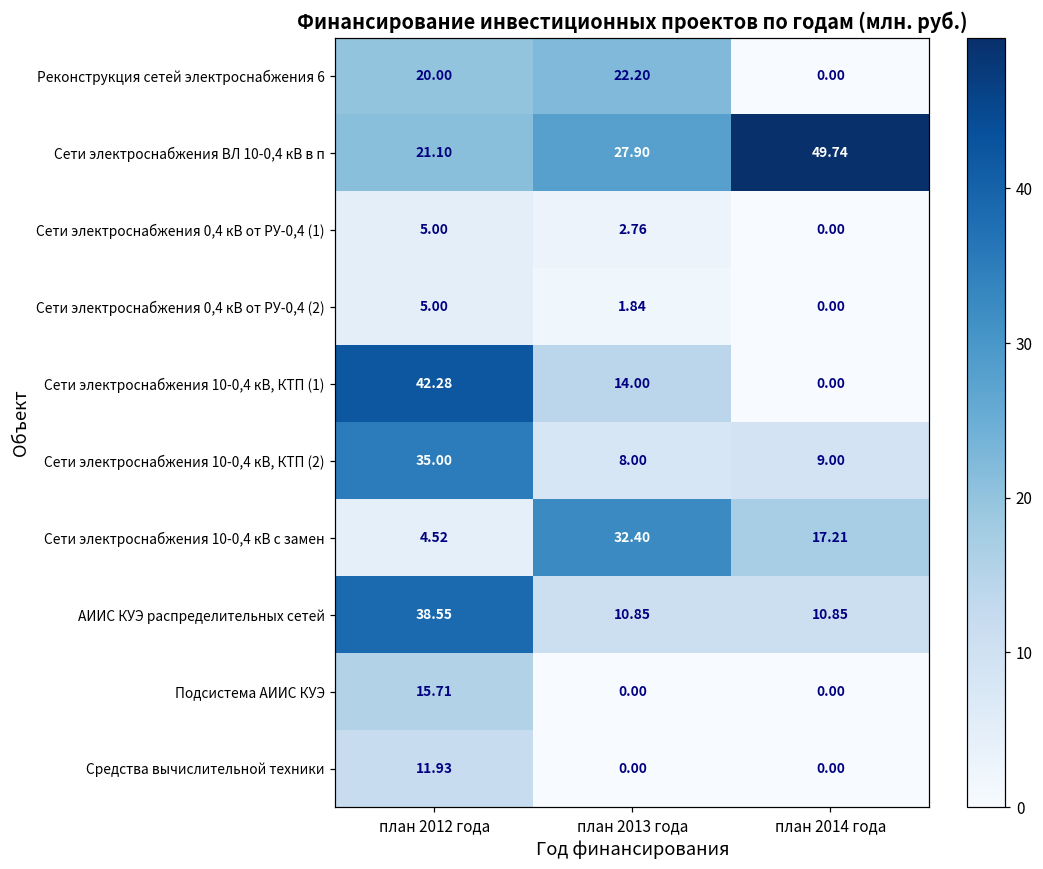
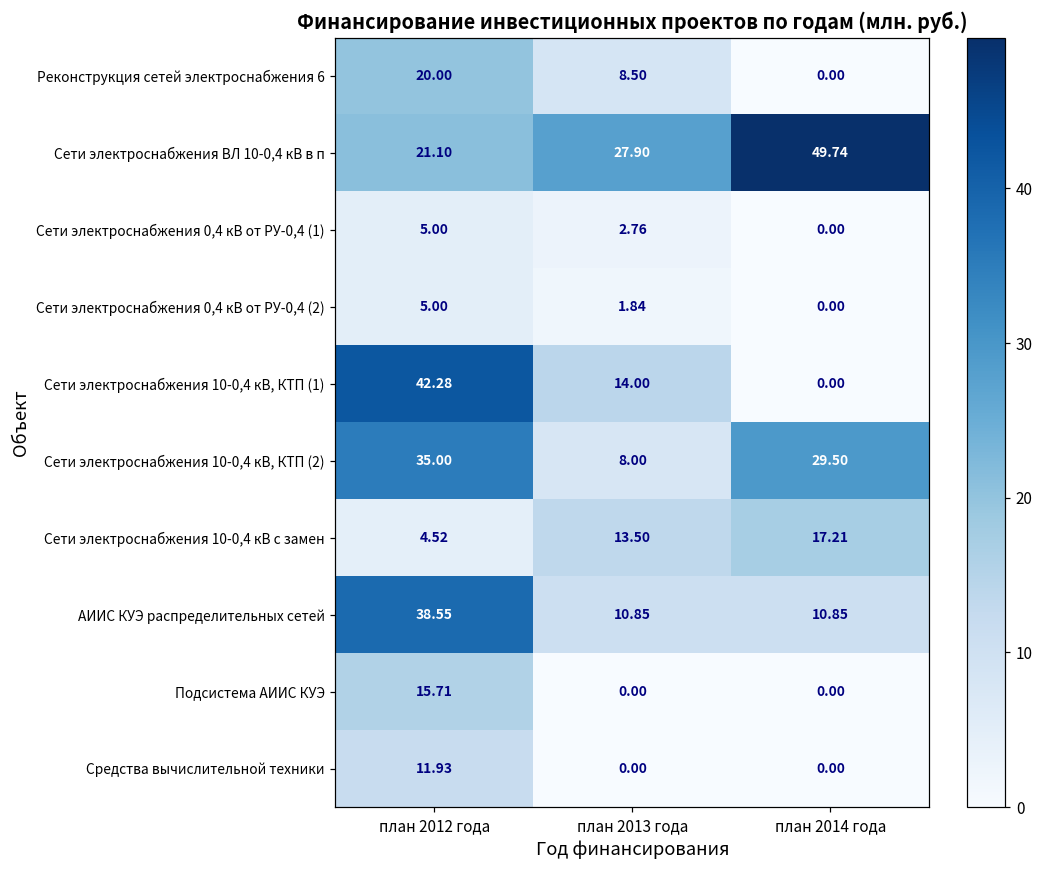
  {
    "Реконструкция сетей электроснабжения 6": {
      "план 2012 года": 20.00,
-     "план 2013 года": 22.20,
+     "план 2013 года": 8.50,
      "план 2014 года": 0.00
    },
    "Сети электроснабжения ВЛ 10-0,4 кВ в п": {
      "план 2012 года": 21.10,
      "план 2013 года": 27.90,
      "план 2014 года": 49.74
    },
    "Сети электроснабжения 0,4 кВ от РУ-0,4 (1)": {
      "план 2012 года": 5.00,
      "план 2013 года": 2.76,
      "план 2014 года": 0.00
    },
    "Сети электроснабжения 0,4 кВ от РУ-0,4 (2)": {
      "план 2012 года": 5.00,
      "план 2013 года": 1.84,
      "план 2014 года": 0.00
    },
    "Сети электроснабжения 10-0,4 кВ, КТП (1)": {
      "план 2012 года": 42.28,
      "план 2013 года": 14.00,
      "план 2014 года": 0.00
    },
    "Сети электроснабжения 10-0,4 кВ, КТП (2)": {
      "план 2012 года": 35.00,
      "план 2013 года": 8.00,
-     "план 2014 года": 9.00
+     "план 2014 года": 29.50
    },
    "Сети электроснабжения 10-0,4 кВ с замен": {
      "план 2012 года": 4.52,
-     "план 2013 года": 32.40,
+     "план 2013 года": 13.50,
      "план 2014 года": 17.21
    },
    "АИИС КУЭ распределительных сетей": {
      "план 2012 года": 38.55,
      "план 2013 года": 10.85,
      "план 2014 года": 10.85
    },
    "Подсистема АИИС КУЭ": {
      "план 2012 года": 15.71,
      "план 2013 года": 0.00,
      "план 2014 года": 0.00
    },
    "Средства вычислительной техники": {
      "план 2012 года": 11.93,
      "план 2013 года": 0.00,
      "план 2014 года": 0.00
    }
  }
